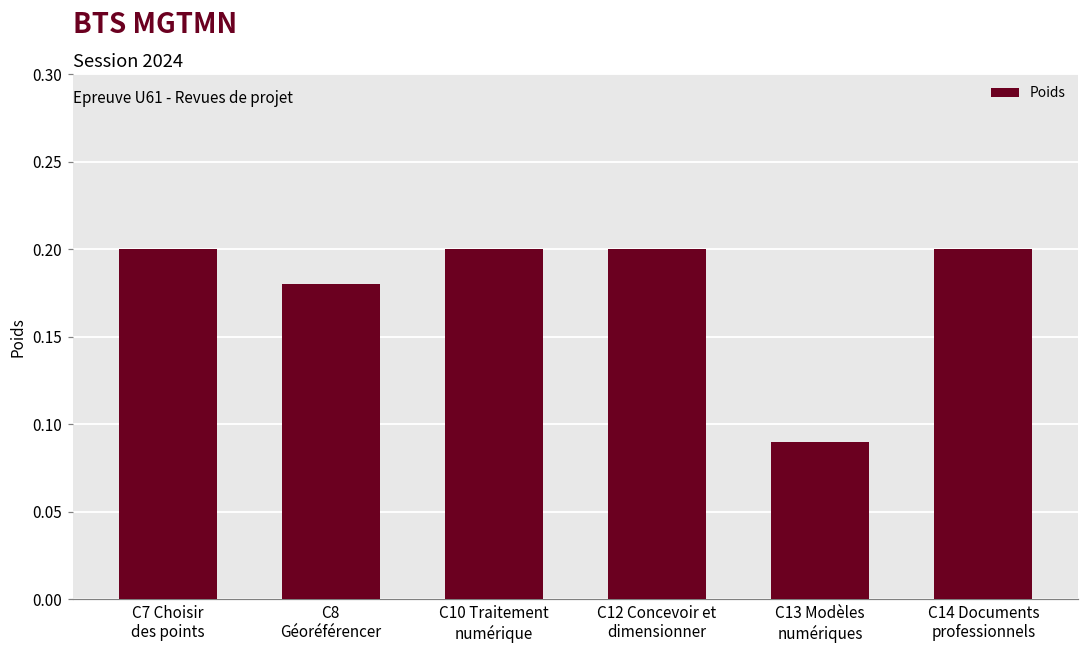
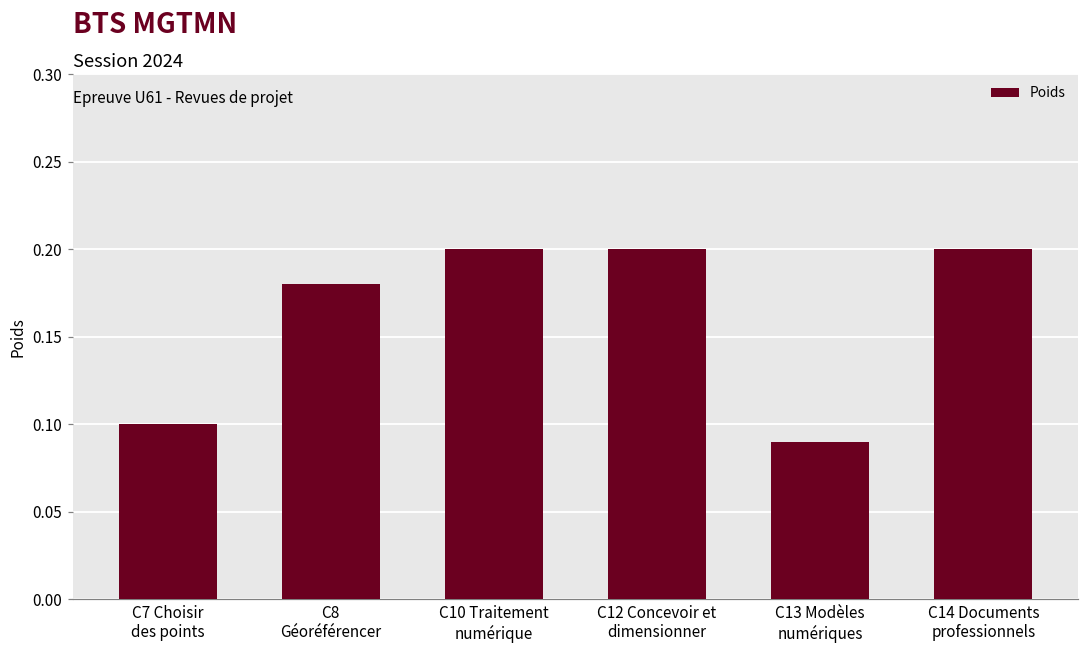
  {
-   "C7 Choisir des points": 0.2,
+   "C7 Choisir des points": 0.1,
    "C8 Géoréférencer": 0.180,
    "C10 Traitement numérique": 0.2,
    "C12 Concevoir et dimensionner": 0.2,
    "C13 Modèles numériques": 0.090,
    "C14 Documents professionnels": 0.2
  }
